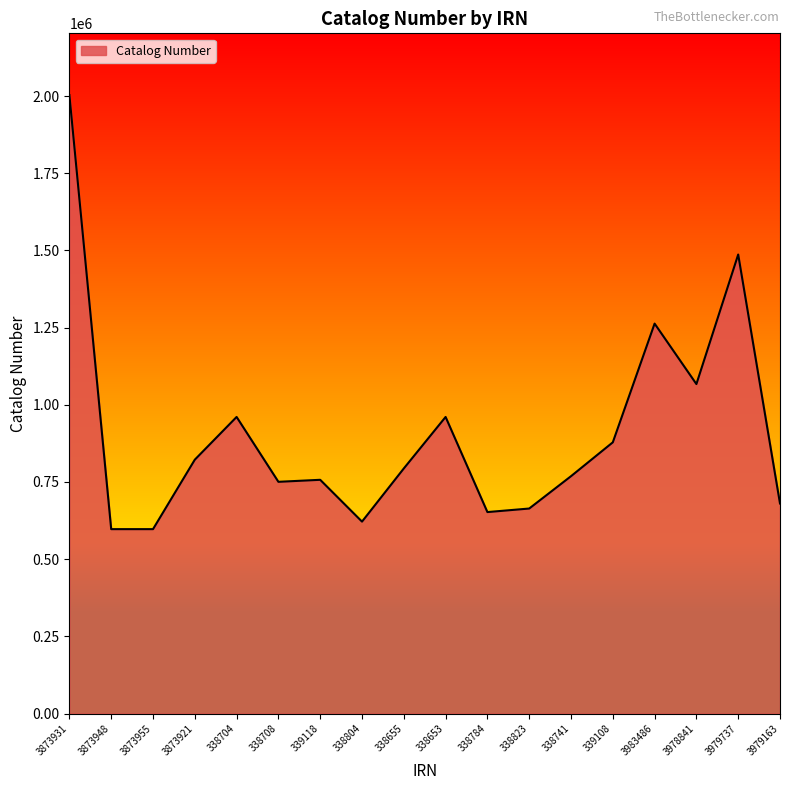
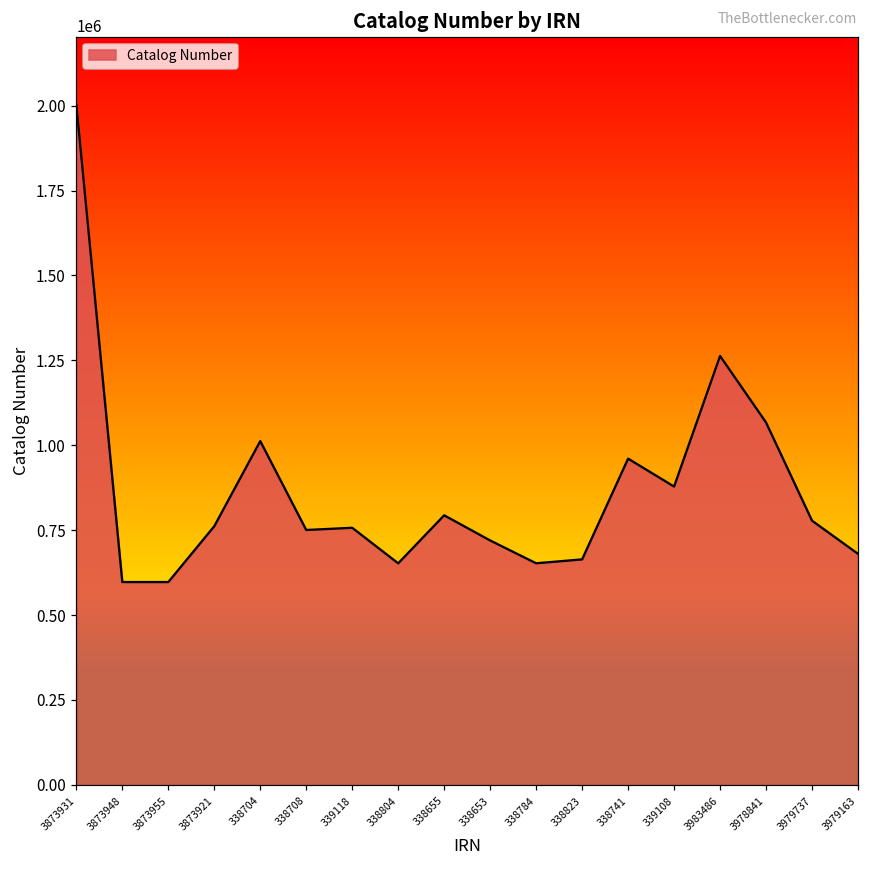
  {
    "3873931": 2000000,
    "3873948": 600000,
    "3873955": 600000,
-   "3873921": 820000,
-   "338704": 960000,
+   "3873921": 760000,
+   "338704": 1010000,
    "338708": 750000,
    "339118": 760000,
-   "338804": 620000,
+   "338804": 650000,
    "338655": 790000,
-   "338653": 960000,
+   "338653": 720000,
    "338784": 650000,
    "338823": 660000,
-   "338741": 770000,
+   "338741": 960000,
    "339108": 880000,
    "3983486": 1260000,
    "3978841": 1070000,
-   "3979737": 1490000,
+   "3979737": 780000,
    "3979163": 680000
  }
